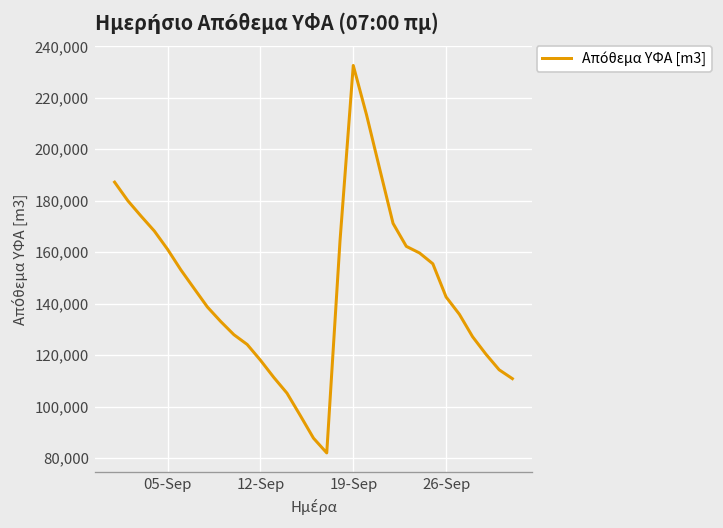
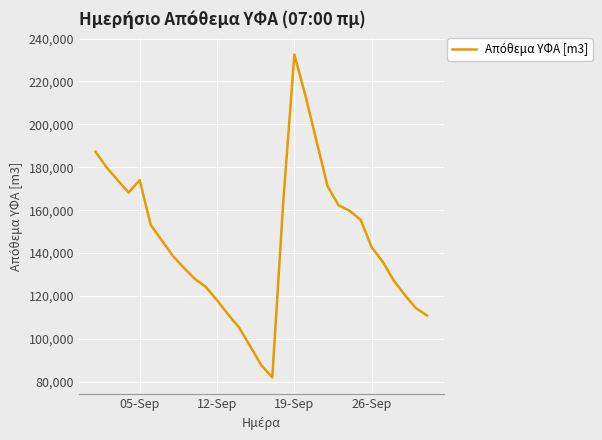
  {
-   "05-Sep": "161,000",
+   "05-Sep": "174,000",
    "12-Sep": "118,000",
    "19-Sep": "233,000",
    "26-Sep": "143,000"
  }
